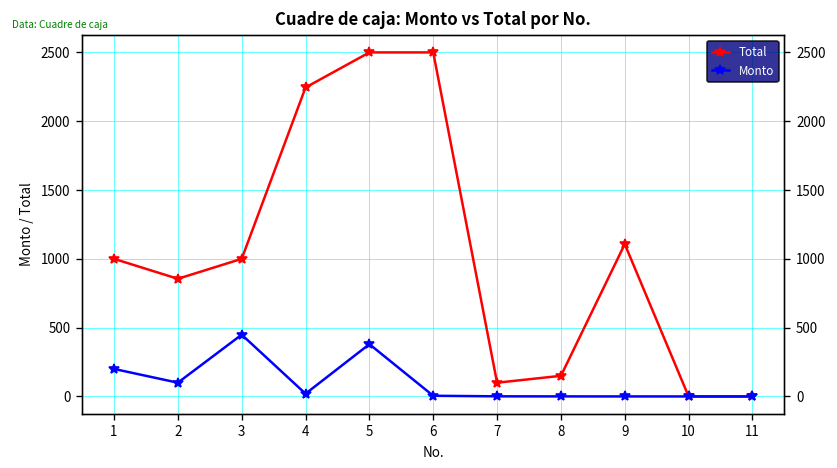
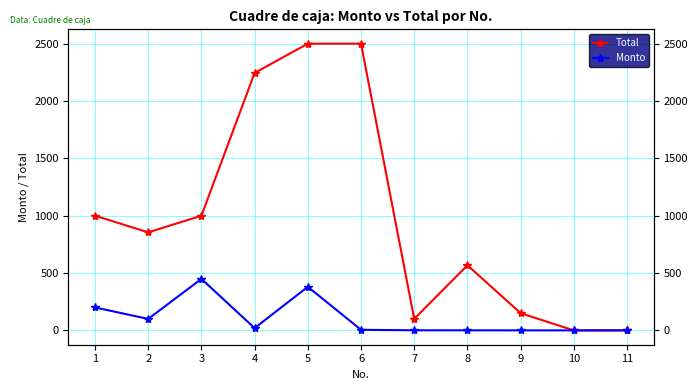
  {
    "Total": {
      "1": 1000,
      "2": 860,
      "3": 1000,
      "4": 2250,
      "5": 2500,
      "6": 2500,
      "7": 100,
-     "8": 150,
-     "9": 1110
+     "8": 570,
+     "9": 150
    },
    "Monto": {
      "1": 200,
      "2": 100,
      "3": 450,
      "4": 20,
      "5": 380,
      "6": 10,
      "7": 0,
      "8": 0,
      "9": 0
    }
  }
